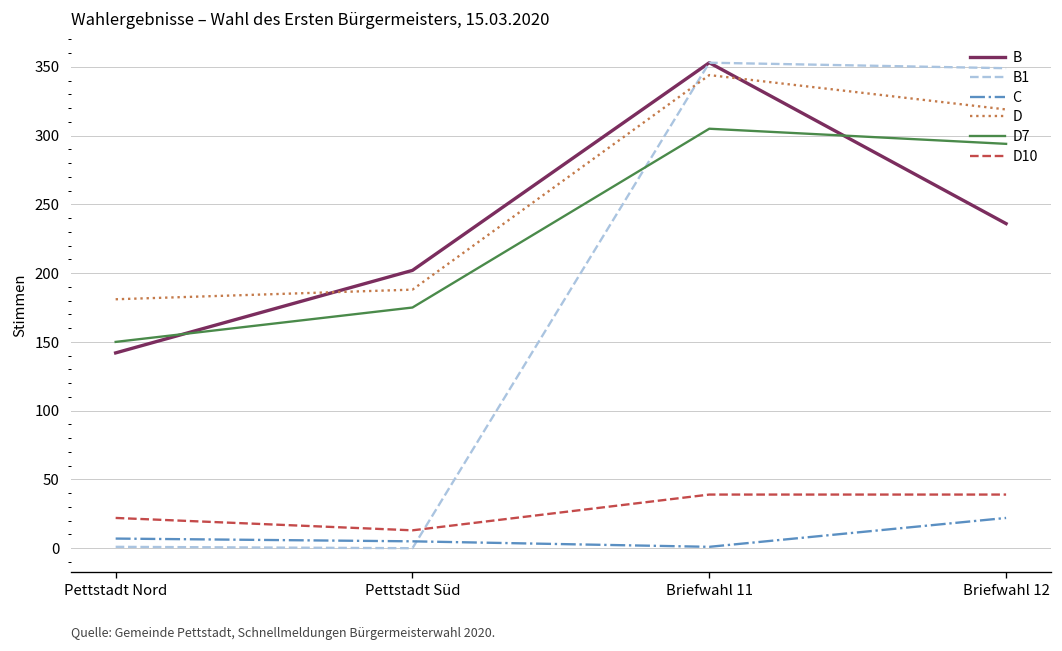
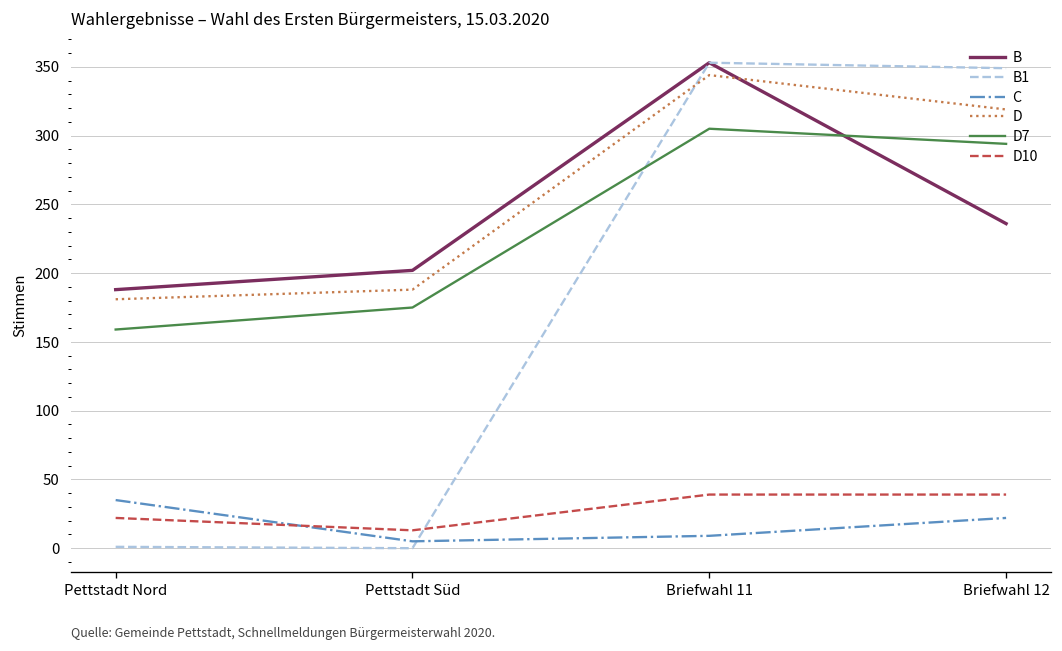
  {
    "B": {
-     "Pettstadt Nord": 142,
+     "Pettstadt Nord": 188,
      "Pettstadt Süd": 202,
      "Briefwahl 12": 236
    },
    "B1": {
      "Pettstadt Nord": 1,
      "Pettstadt Süd": 0,
      "Briefwahl 12": 349
    },
    "C": {
-     "Pettstadt Nord": 7,
+     "Pettstadt Nord": 35,
      "Pettstadt Süd": 5,
-     "Briefwahl 11": 1,
+     "Briefwahl 11": 9,
      "Briefwahl 12": 22
    },
    "D7": {
-     "Pettstadt Nord": 150,
+     "Pettstadt Nord": 159,
      "Pettstadt Süd": 175,
      "Briefwahl 11": 305,
      "Briefwahl 12": 294
    }
  }
